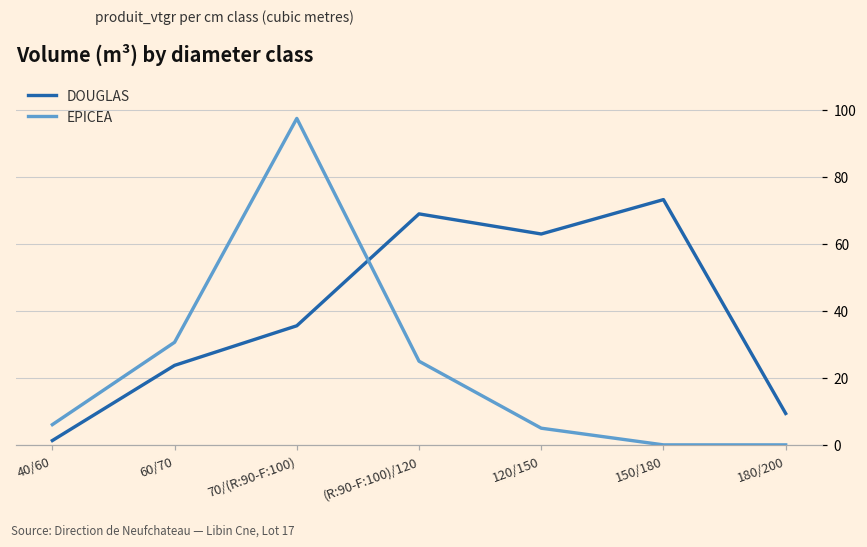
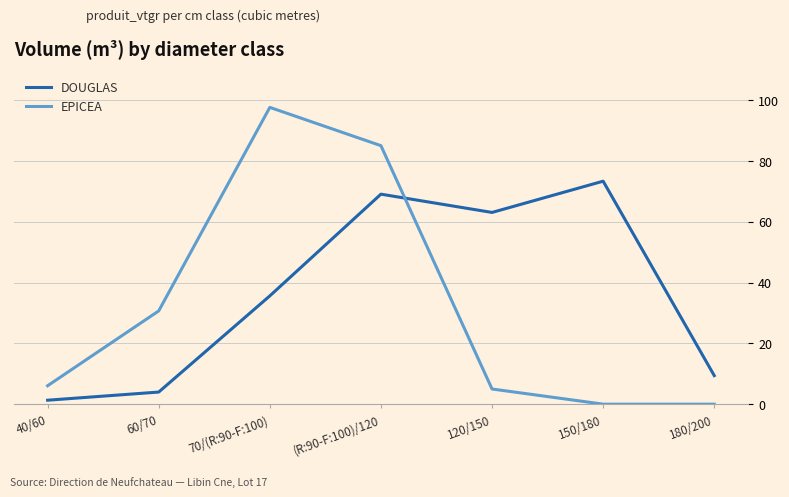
  {
    "DOUGLAS": {
      "40/60": 1,
-     "60/70": 24,
+     "60/70": 4,
      "70/(R:90-F:100)": 36,
      "(R:90-F:100)/120": 69,
      "120/150": 63,
      "150/180": 73,
      "180/200": 9
    },
    "EPICEA": {
      "40/60": 6,
      "60/70": 31,
      "70/(R:90-F:100)": 98,
-     "(R:90-F:100)/120": 25,
+     "(R:90-F:100)/120": 85,
      "120/150": 5,
      "150/180": 0,
      "180/200": 0
    }
  }
